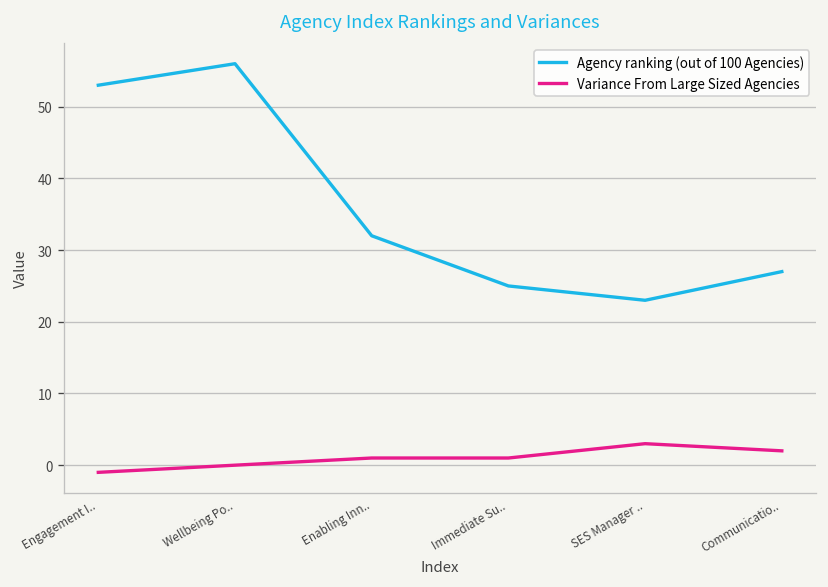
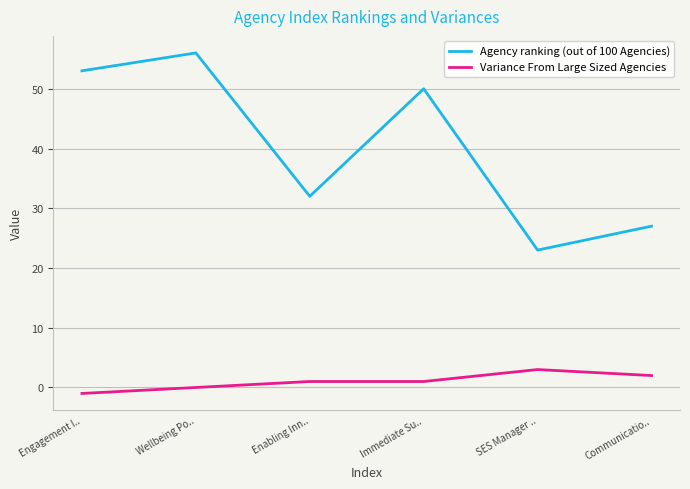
  {
    "Agency ranking (out of 100 Agencies)": {
      "Engagement I..": 53,
      "Wellbeing Po..": 56,
      "Enabling Inn..": 32,
-     "Immediate Su..": 25,
+     "Immediate Su..": 50,
      "SES Manager ..": 23,
      "Communicatio..": 27
    },
    "Variance From Large Sized Agencies": {
      "Engagement I..": -1,
      "Wellbeing Po..": 0,
      "Enabling Inn..": 1,
      "Immediate Su..": 1,
      "SES Manager ..": 3,
      "Communicatio..": 2
    }
  }
